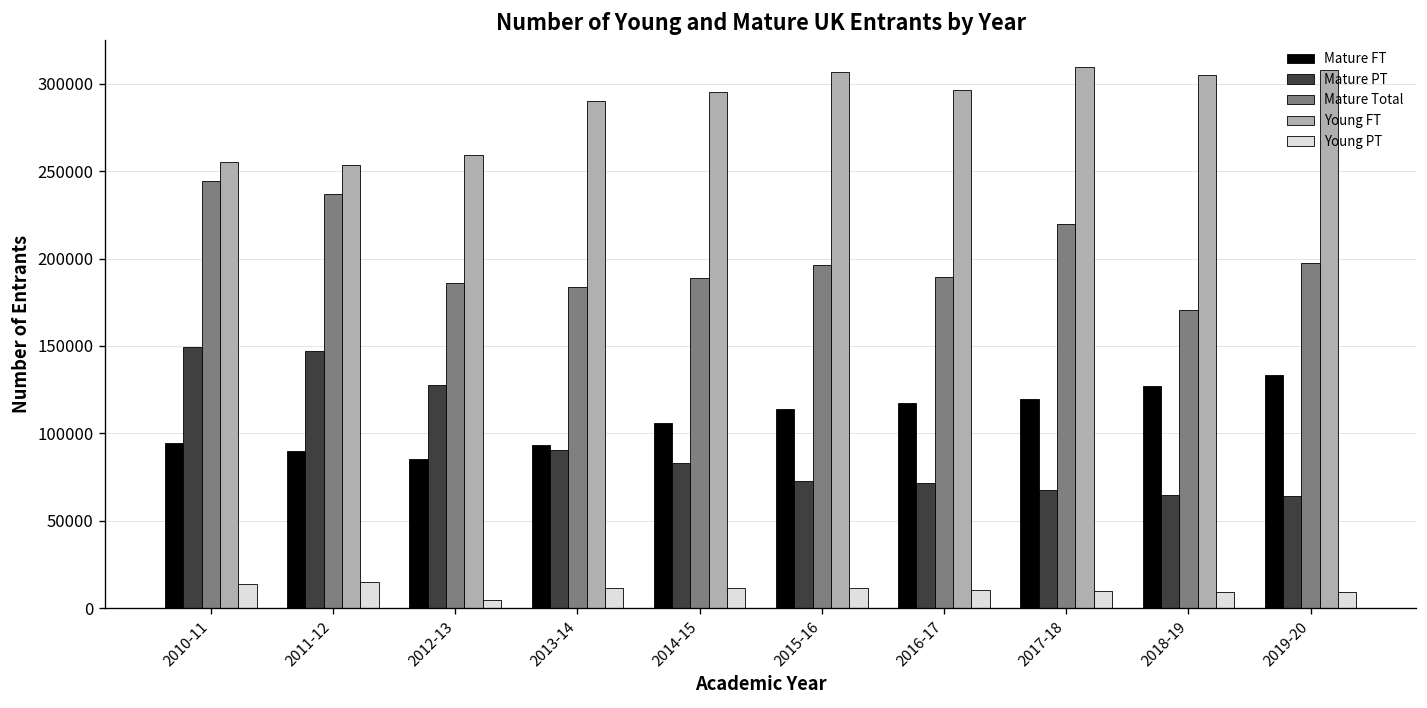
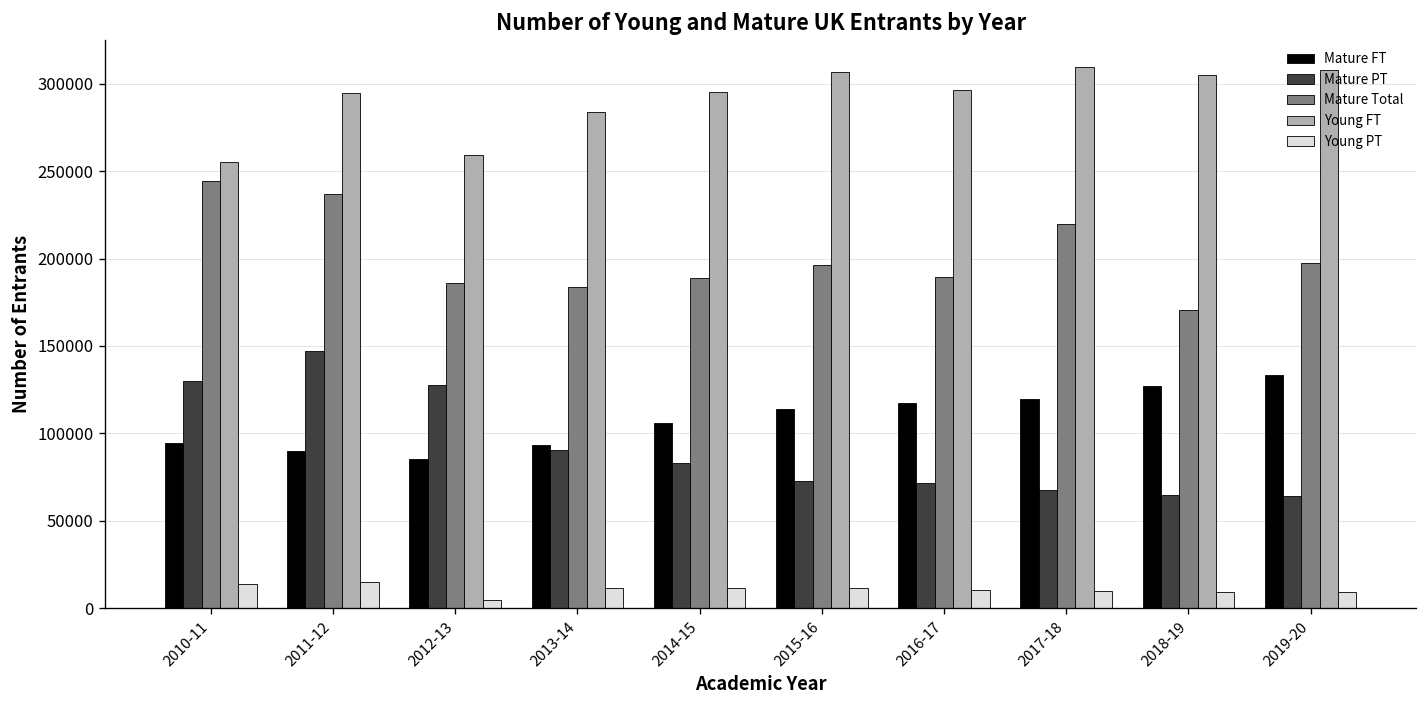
  {
    "Mature FT": {
      "2010-11": 95000,
      "2011-12": 90000,
      "2012-13": 85000,
      "2013-14": 93000,
      "2014-15": 106000,
      "2015-16": 114000,
      "2016-17": 117000,
      "2017-18": 120000,
      "2018-19": 127000,
      "2019-20": 133000
    },
    "Mature PT": {
-     "2010-11": 149000,
+     "2010-11": 130000,
      "2011-12": 147000,
      "2012-13": 128000,
      "2013-14": 91000,
      "2014-15": 83000,
      "2015-16": 73000,
      "2016-17": 72000,
      "2017-18": 68000,
      "2018-19": 65000,
      "2019-20": 64000
    },
    "Mature Total": {
      "2010-11": 244000,
      "2011-12": 237000,
      "2012-13": 186000,
      "2013-14": 184000,
      "2014-15": 189000,
      "2015-16": 196000,
      "2016-17": 189000,
      "2017-18": 220000,
      "2018-19": 171000,
      "2019-20": 197000
    },
    "Young FT": {
      "2010-11": 255000,
-     "2011-12": 253000,
+     "2011-12": 295000,
      "2012-13": 259000,
-     "2013-14": 290000,
+     "2013-14": 284000,
      "2014-15": 295000,
      "2015-16": 307000,
      "2016-17": 297000,
      "2017-18": 310000,
      "2018-19": 305000,
      "2019-20": 308000
    },
    "Young PT": {
      "2010-11": 14000,
      "2011-12": 15000,
      "2012-13": 5000,
      "2013-14": 11000,
      "2014-15": 11000,
      "2015-16": 11000,
      "2016-17": 10000,
      "2017-18": 10000,
      "2018-19": 9000,
      "2019-20": 9000
    }
  }
